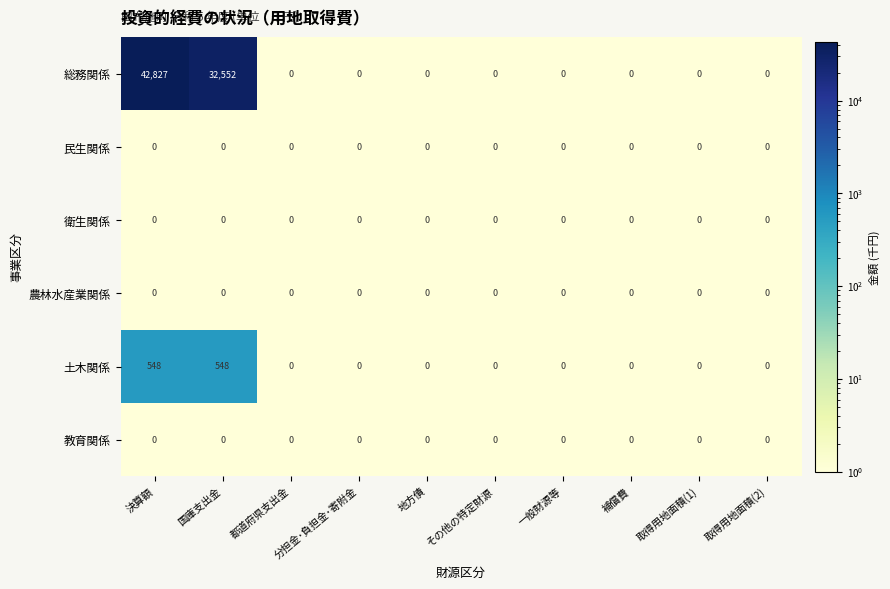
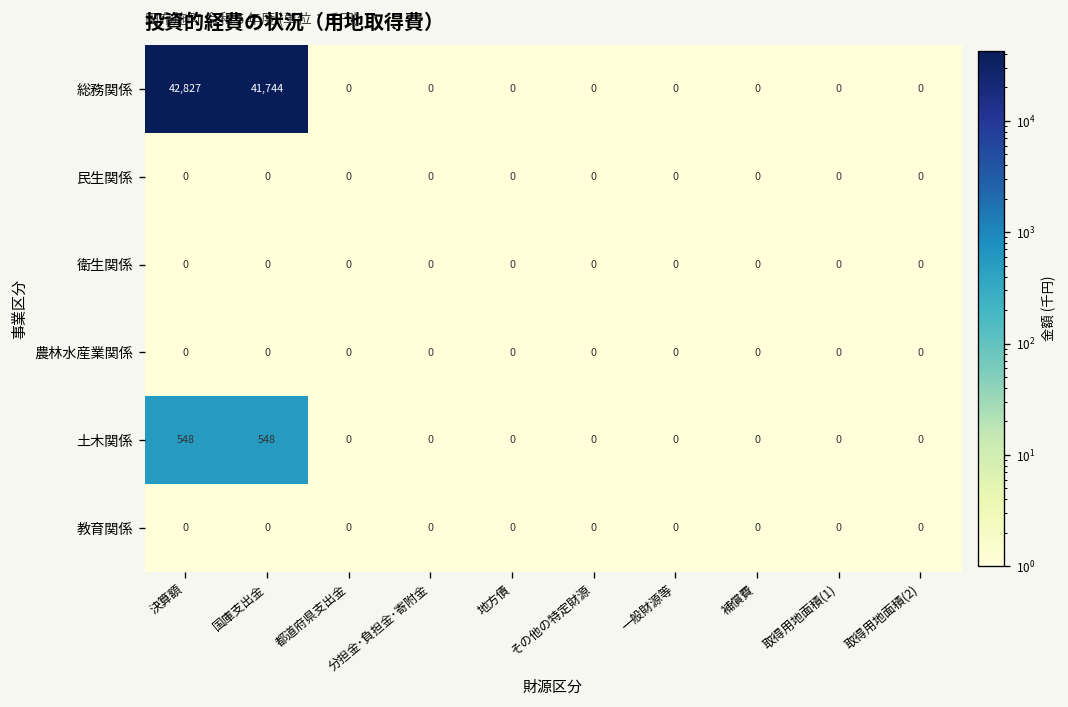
  {
    "総務関係": {
      "決算額": "42,827",
-     "国庫支出金": "32,552",
+     "国庫支出金": "41,744",
      "都道府県支出金": "0",
      "分担金･負担金･寄附金": "0",
      "地方債": "0",
      "その他の特定財源": "0",
      "一般財源等": "0",
      "補償費": "0",
      "取得用地面積(1)": "0",
      "取得用地面積(2)": "0"
    },
    "民生関係": {
      "決算額": "0",
      "国庫支出金": "0",
      "都道府県支出金": "0",
      "分担金･負担金･寄附金": "0",
      "地方債": "0",
      "その他の特定財源": "0",
      "一般財源等": "0",
      "補償費": "0",
      "取得用地面積(1)": "0",
      "取得用地面積(2)": "0"
    },
    "衛生関係": {
      "決算額": "0",
      "国庫支出金": "0",
      "都道府県支出金": "0",
      "分担金･負担金･寄附金": "0",
      "地方債": "0",
      "その他の特定財源": "0",
      "一般財源等": "0",
      "補償費": "0",
      "取得用地面積(1)": "0",
      "取得用地面積(2)": "0"
    },
    "農林水産業関係": {
      "決算額": "0",
      "国庫支出金": "0",
      "都道府県支出金": "0",
      "分担金･負担金･寄附金": "0",
      "地方債": "0",
      "その他の特定財源": "0",
      "一般財源等": "0",
      "補償費": "0",
      "取得用地面積(1)": "0",
      "取得用地面積(2)": "0"
    },
    "土木関係": {
      "決算額": "548",
      "国庫支出金": "548",
      "都道府県支出金": "0",
      "分担金･負担金･寄附金": "0",
      "地方債": "0",
      "その他の特定財源": "0",
      "一般財源等": "0",
      "補償費": "0",
      "取得用地面積(1)": "0",
      "取得用地面積(2)": "0"
    },
    "教育関係": {
      "決算額": "0",
      "国庫支出金": "0",
      "都道府県支出金": "0",
      "分担金･負担金･寄附金": "0",
      "地方債": "0",
      "その他の特定財源": "0",
      "一般財源等": "0",
      "補償費": "0",
      "取得用地面積(1)": "0",
      "取得用地面積(2)": "0"
    }
  }
